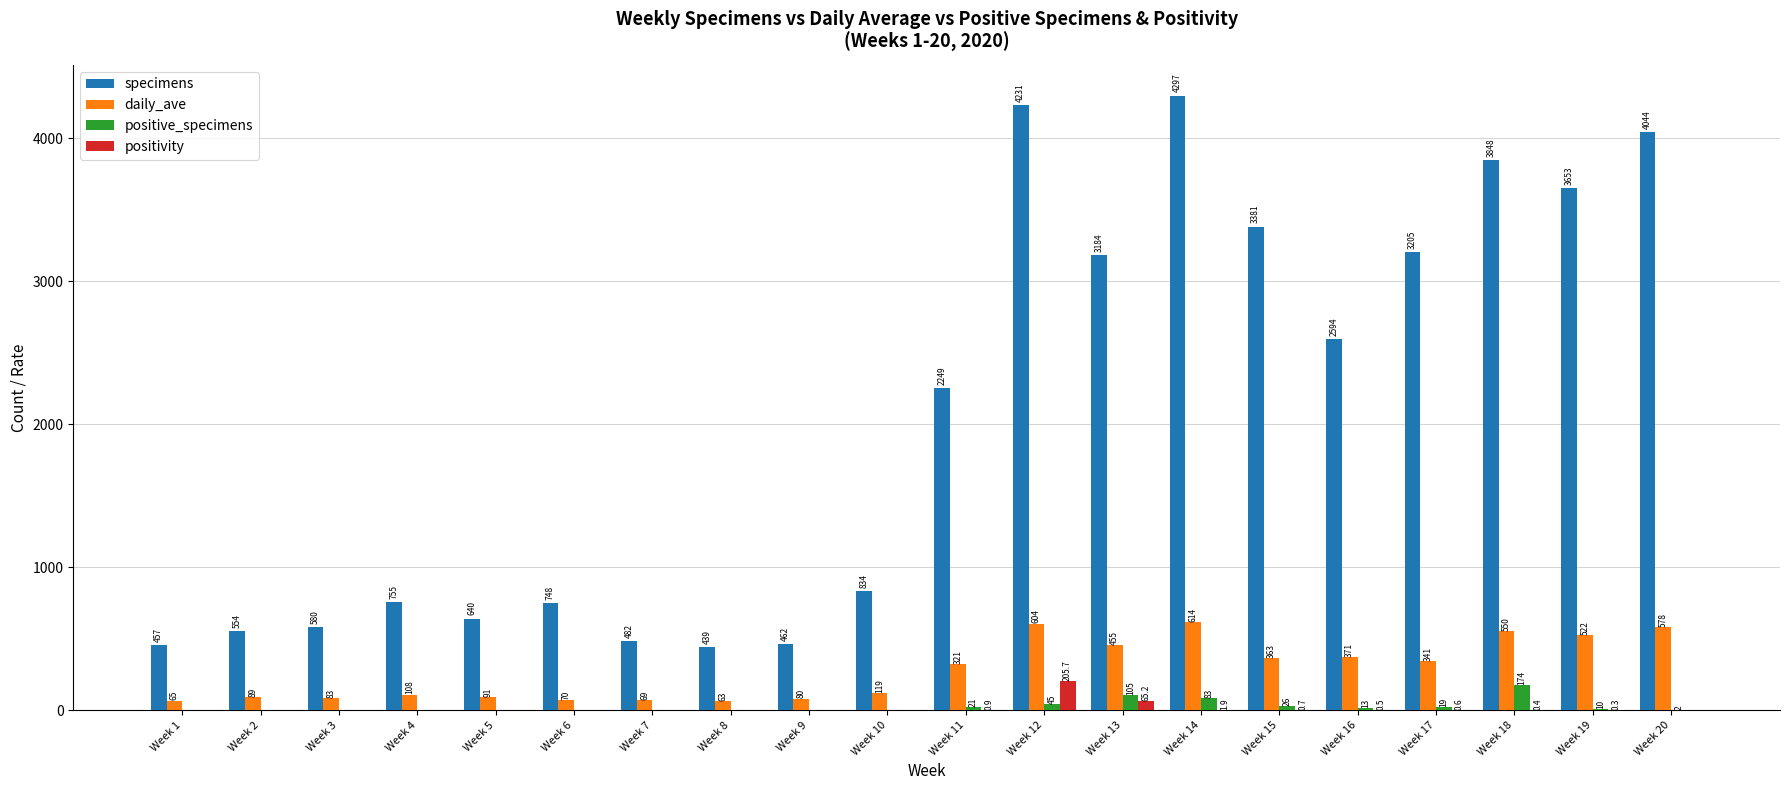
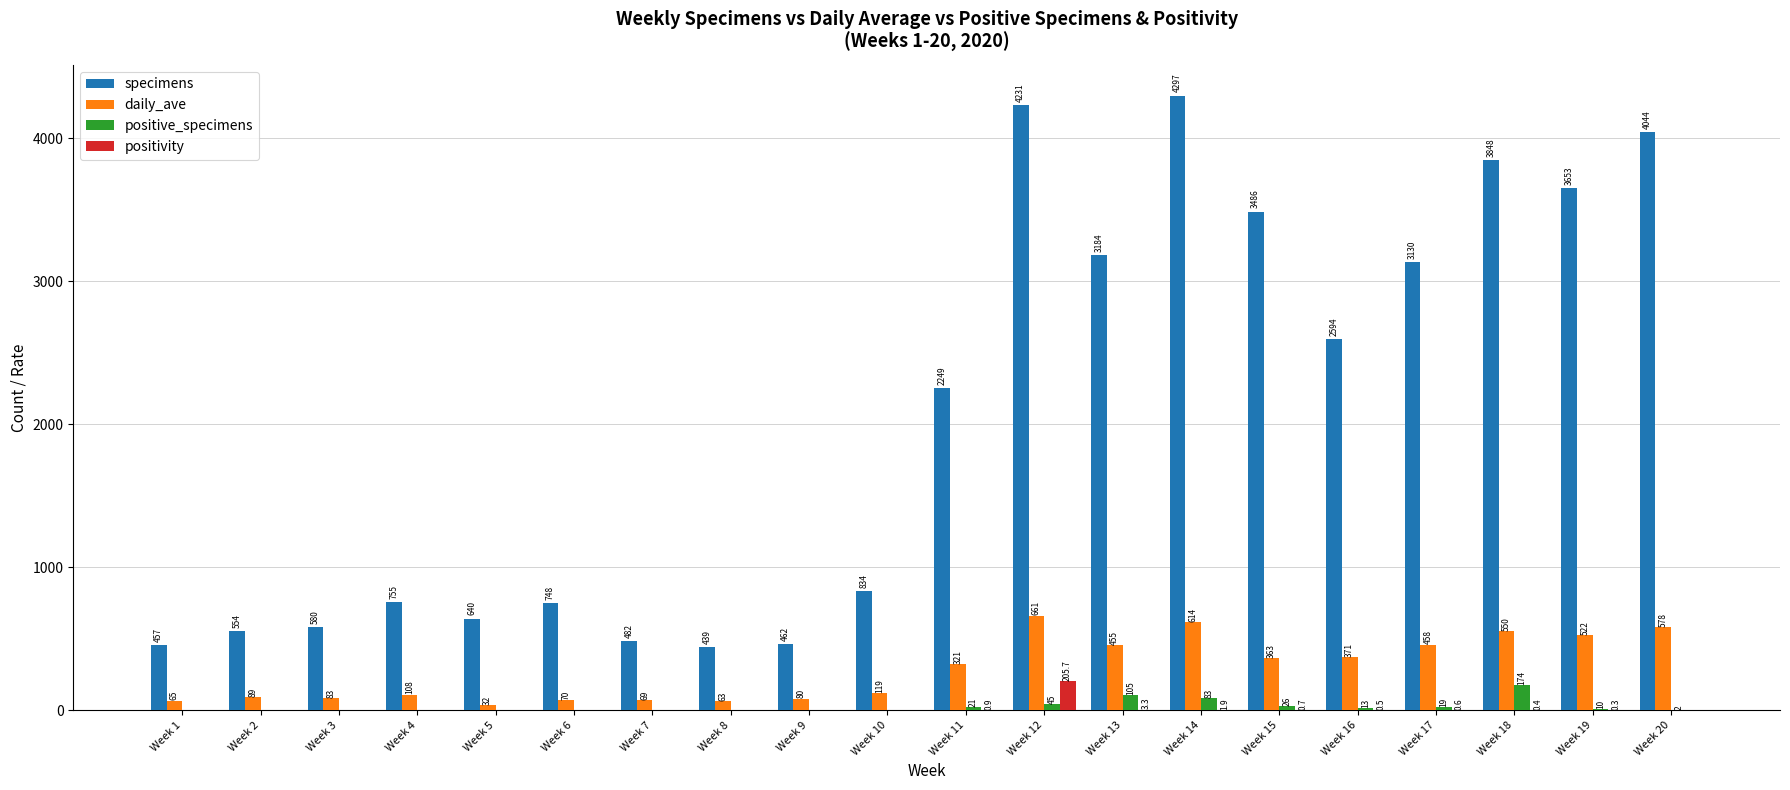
  {
    "specimens": {
      "Week 1": 457,
      "Week 2": 554,
      "Week 3": 580,
      "Week 4": 755,
      "Week 5": 640,
      "Week 6": 748,
      "Week 7": 482,
      "Week 8": 439,
      "Week 9": 462,
      "Week 10": 834,
      "Week 11": 2249,
      "Week 12": 4231,
      "Week 13": 3184,
      "Week 14": 4297,
-     "Week 15": 3381,
+     "Week 15": 3486,
      "Week 16": 2594,
-     "Week 17": 3205,
+     "Week 17": 3130,
      "Week 18": 3848,
      "Week 19": 3653,
      "Week 20": 4044
    },
    "daily_ave": {
      "Week 1": 65,
      "Week 2": 89,
      "Week 3": 83,
      "Week 4": 108,
-     "Week 5": 91,
+     "Week 5": 32,
      "Week 6": 70,
      "Week 7": 69,
      "Week 8": 63,
      "Week 9": 80,
      "Week 10": 119,
      "Week 11": 321,
-     "Week 12": 604,
+     "Week 12": 661,
      "Week 13": 455,
      "Week 14": 614,
      "Week 15": 363,
      "Week 16": 371,
-     "Week 17": 341,
+     "Week 17": 458,
      "Week 18": 550,
      "Week 19": 522,
      "Week 20": 578
    },
    "positive_specimens": {
      "Week 11": 21,
      "Week 12": 45,
      "Week 13": 105,
      "Week 14": 83,
      "Week 15": 26,
      "Week 16": 13,
      "Week 17": 19,
      "Week 18": 174,
      "Week 19": 10,
      "Week 20": 2
    },
    "positivity": {
      "Week 11": 0.9,
      "Week 12": 205.7,
-     "Week 13": 65.2,
+     "Week 13": 3.3,
      "Week 14": 1.9,
      "Week 15": 0.7,
      "Week 16": 0.5,
      "Week 17": 0.6,
      "Week 18": 0.4,
      "Week 19": 0.3
    }
  }
